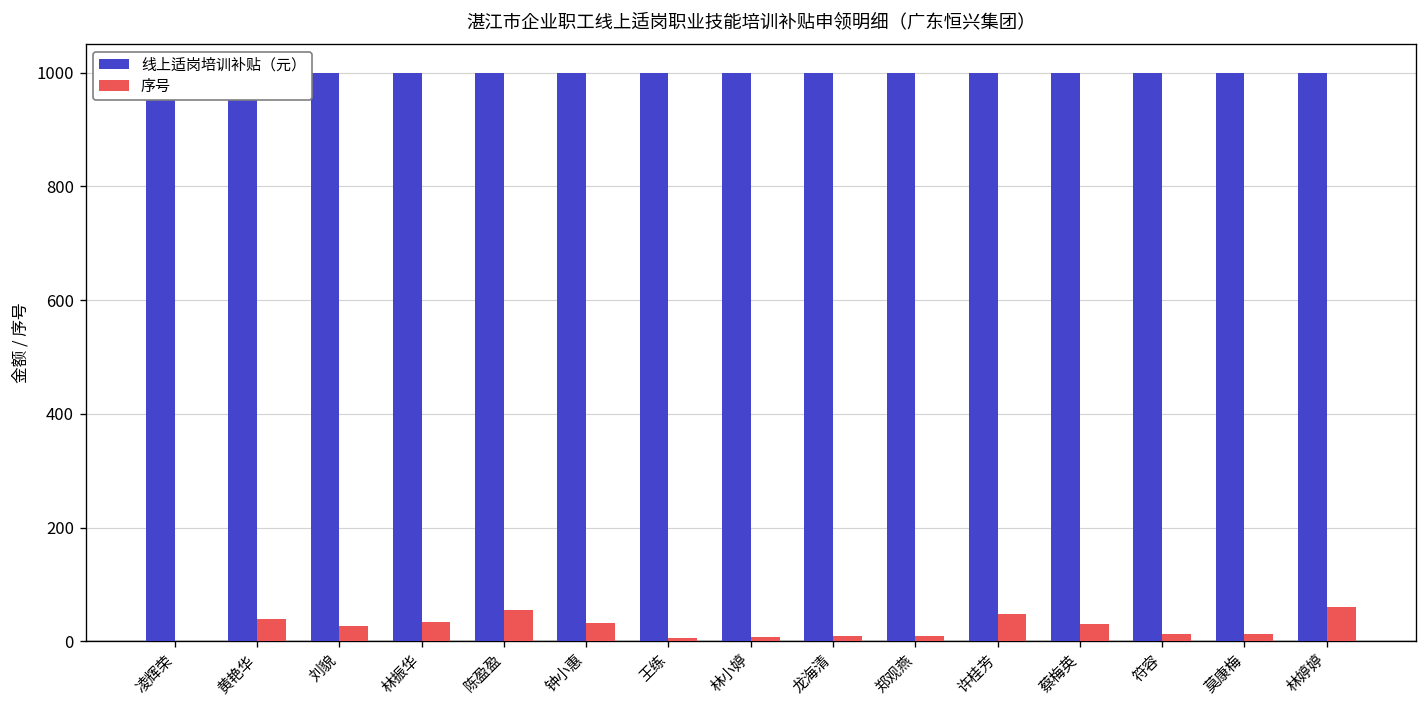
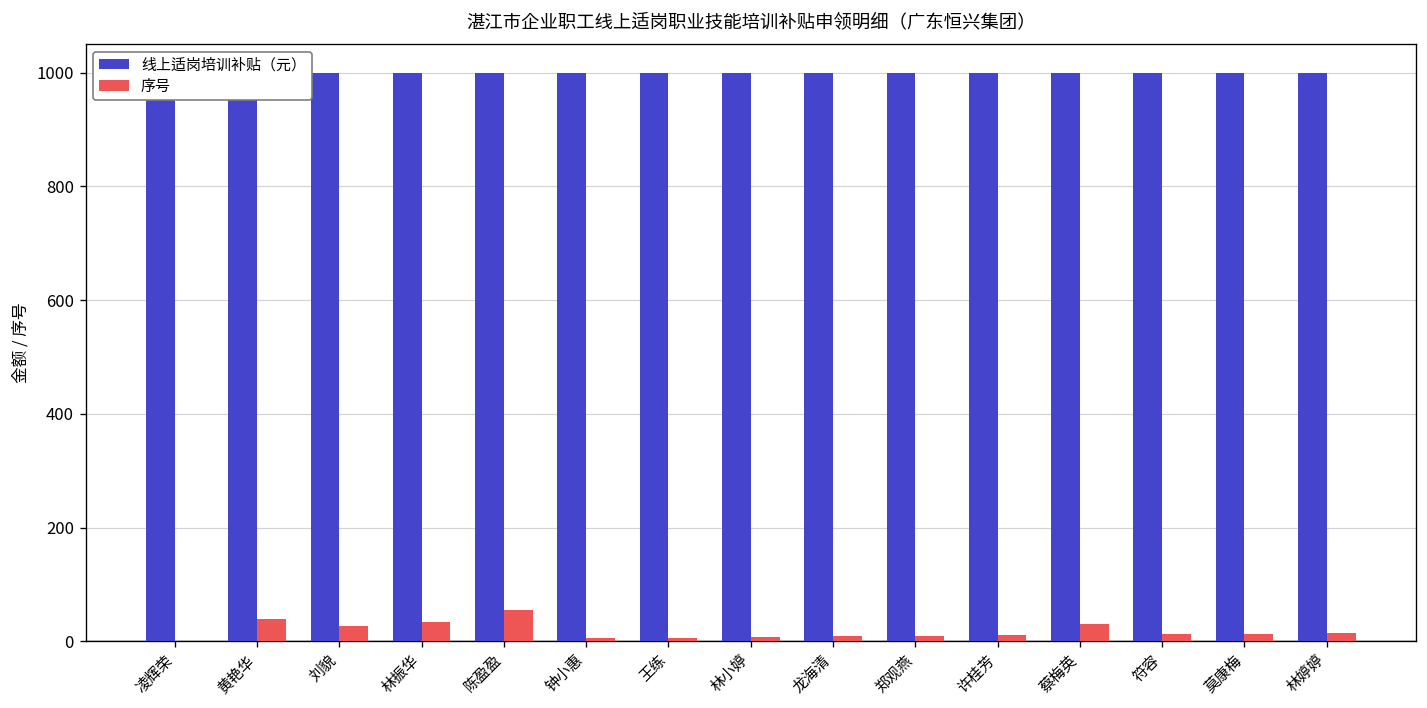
  {
    "线上适岗培训补贴（元）": {
      "刘貌": 1000,
      "林振华": 1000,
      "陈盈盈": 1000,
      "钟小惠": 1000,
      "王练": 1000,
      "林小婷": 1000,
      "龙海清": 1000,
      "郑观燕": 1000,
      "许桂芳": 1000,
      "蔡梅英": 1000,
      "符容": 1000,
      "莫康梅": 1000,
      "林婷婷": 1000
    },
    "序号": {
      "黄艳华": 40,
      "刘貌": 30,
      "林振华": 40,
      "陈盈盈": 60,
-     "钟小惠": 30,
+     "钟小惠": 10,
      "王练": 10,
      "林小婷": 10,
      "龙海清": 10,
      "郑观燕": 10,
-     "许桂芳": 50,
+     "许桂芳": 10,
      "蔡梅英": 30,
      "符容": 10,
      "莫康梅": 10,
-     "林婷婷": 60
+     "林婷婷": 20
    }
  }
